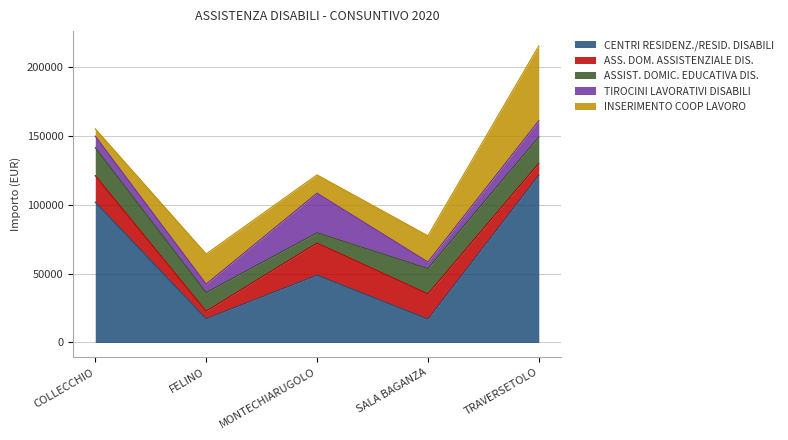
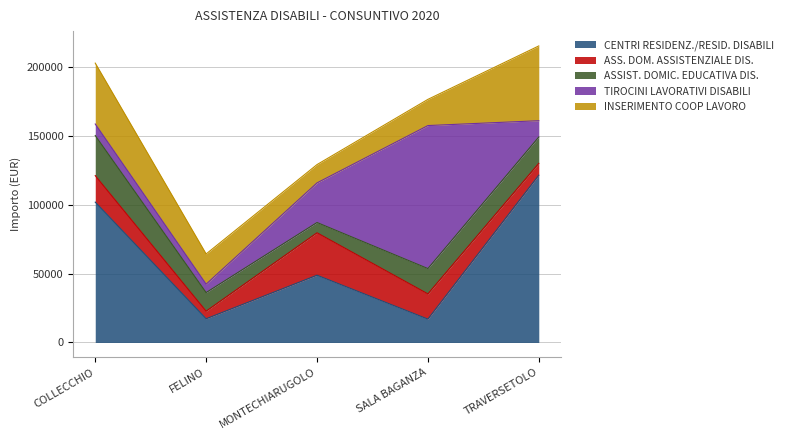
  {
    "CENTRI RESIDENZ./RESID. DISABILI": {
      "COLLECCHIO": 102000,
      "FELINO": 17000,
      "MONTECHIARUGOLO": 49000,
      "SALA BAGANZA": 17000,
      "TRAVERSETOLO": 121000
    },
    "ASS. DOM. ASSISTENZIALE DIS.": {
      "COLLECCHIO": 19000,
      "FELINO": 5000,
-     "MONTECHIARUGOLO": 23000,
+     "MONTECHIARUGOLO": 31000,
      "SALA BAGANZA": 18000,
      "TRAVERSETOLO": 9000
    },
    "ASSIST. DOMIC. EDUCATIVA DIS.": {
-     "COLLECCHIO": 20000,
+     "COLLECCHIO": 29000,
      "FELINO": 14000,
      "MONTECHIARUGOLO": 7000,
      "SALA BAGANZA": 18000,
      "TRAVERSETOLO": 19000
    },
    "TIROCINI LAVORATIVI DISABILI": {
      "COLLECCHIO": 8000,
      "FELINO": 6000,
      "MONTECHIARUGOLO": 29000,
-     "SALA BAGANZA": 5000,
+     "SALA BAGANZA": 104000,
      "TRAVERSETOLO": 12000
    },
    "INSERIMENTO COOP LAVORO": {
-     "COLLECCHIO": 5000,
+     "COLLECCHIO": 44000,
      "FELINO": 22000,
      "MONTECHIARUGOLO": 13000,
      "SALA BAGANZA": 19000,
      "TRAVERSETOLO": 54000
    }
  }
